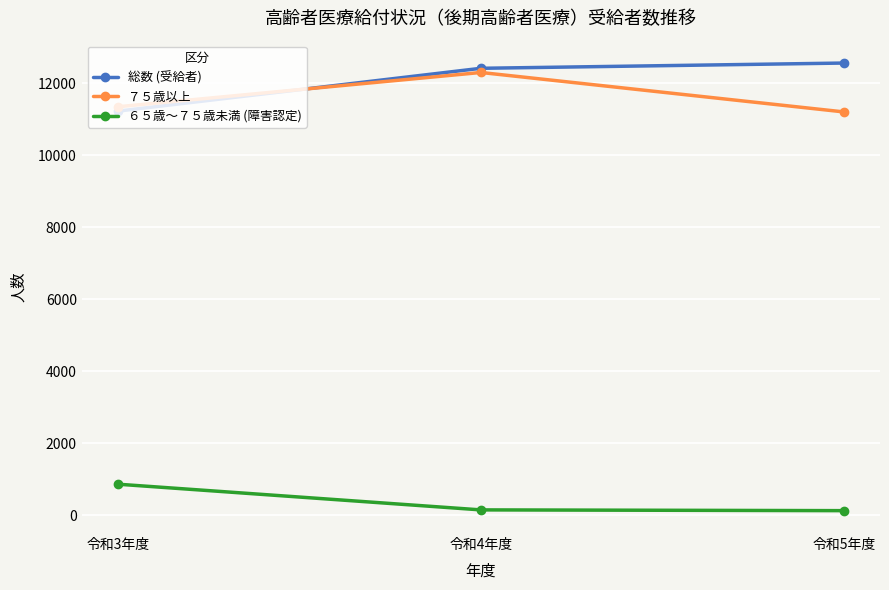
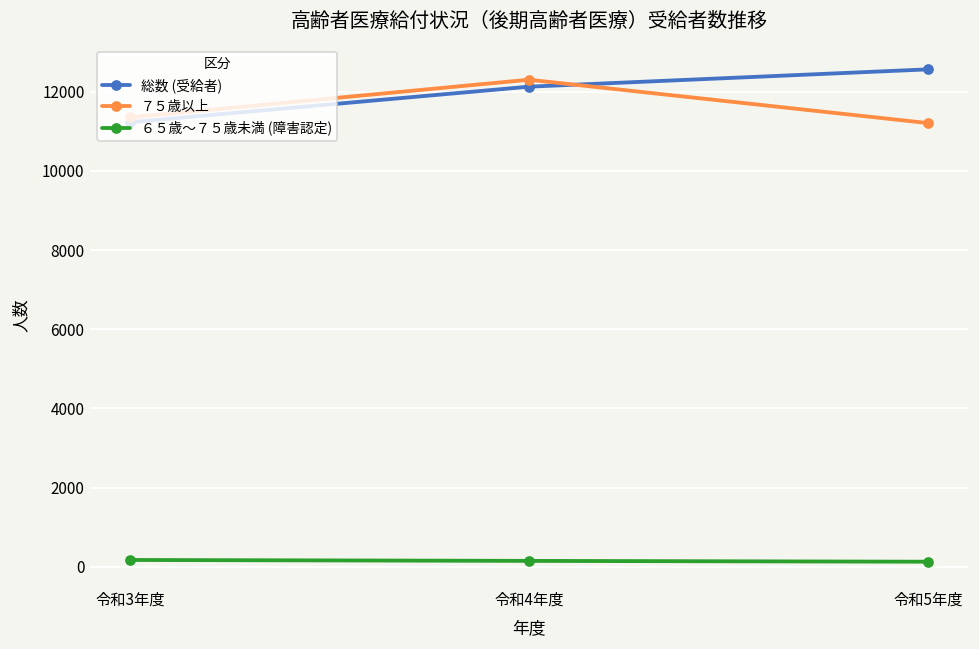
  {
    "総数 (受給者)": {
-     "令和4年度": 12400,
+     "令和4年度": 12100,
      "令和5年度": 12600
    },
    "７５歳以上": {
      "令和4年度": 12300,
      "令和5年度": 11200
    },
    "６５歳～７５歳未満 (障害認定)": {
-     "令和3年度": 900,
+     "令和3年度": 200,
      "令和4年度": 100,
      "令和5年度": 100
    }
  }
